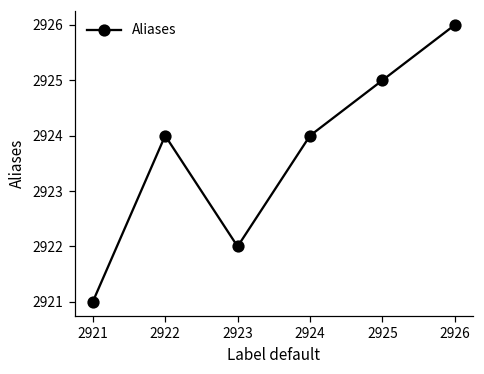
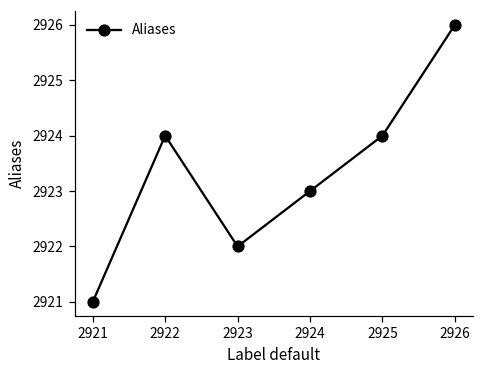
  {
    "2921": 2921,
    "2922": 2924,
    "2923": 2922,
-   "2924": 2924,
-   "2925": 2925,
+   "2924": 2923,
+   "2925": 2924,
    "2926": 2926
  }
